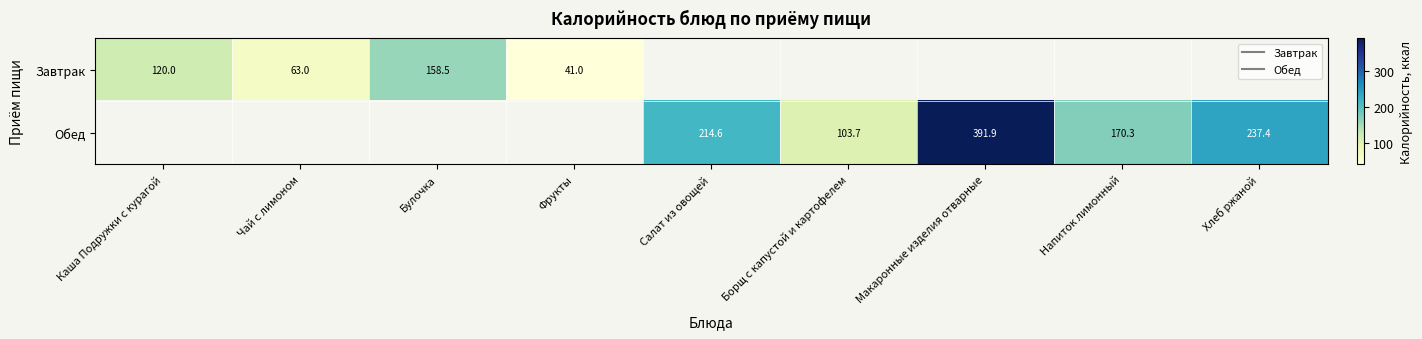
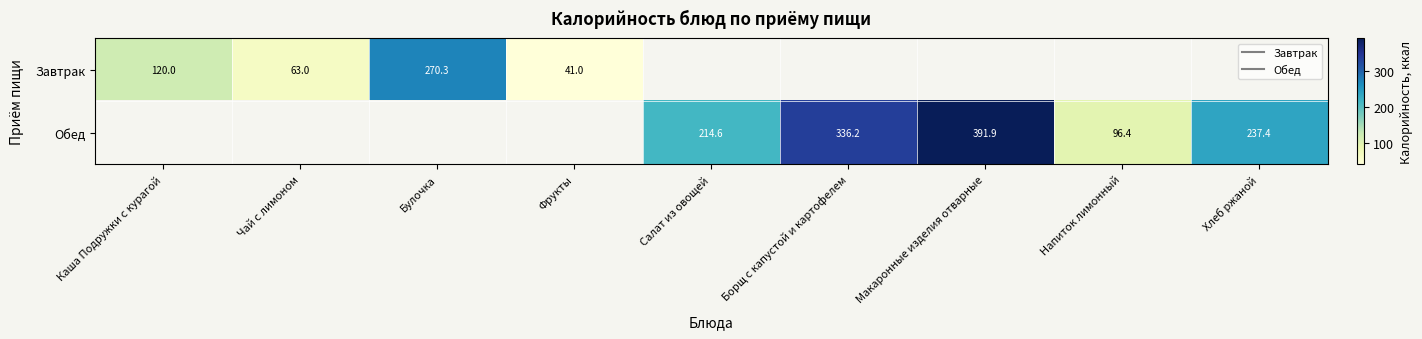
  {
    "Завтрак": {
      "Каша Подружки с курагой": 120.0,
      "Чай с лимоном": 63.0,
-     "Булочка": 158.5,
+     "Булочка": 270.3,
      "Фрукты": 41.0
    },
    "Обед": {
      "Салат из овощей": 214.6,
-     "Борщ с капустой и картофелем": 103.7,
+     "Борщ с капустой и картофелем": 336.2,
      "Макаронные изделия отварные": 391.9,
-     "Напиток лимонный": 170.3,
+     "Напиток лимонный": 96.4,
      "Хлеб ржаной": 237.4
    }
  }
